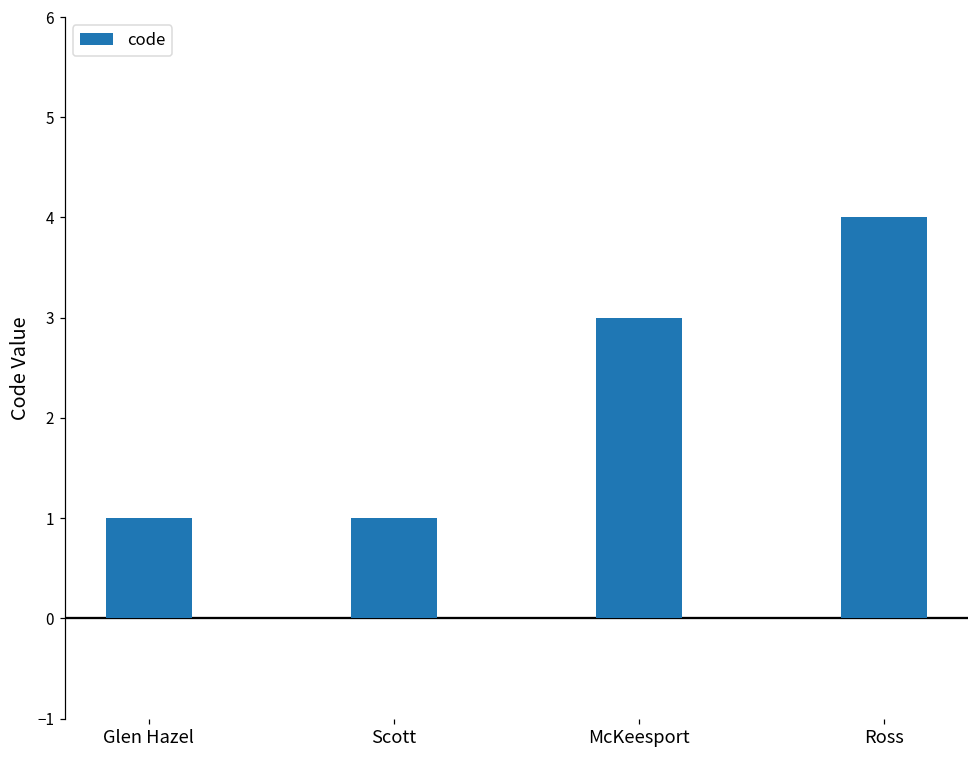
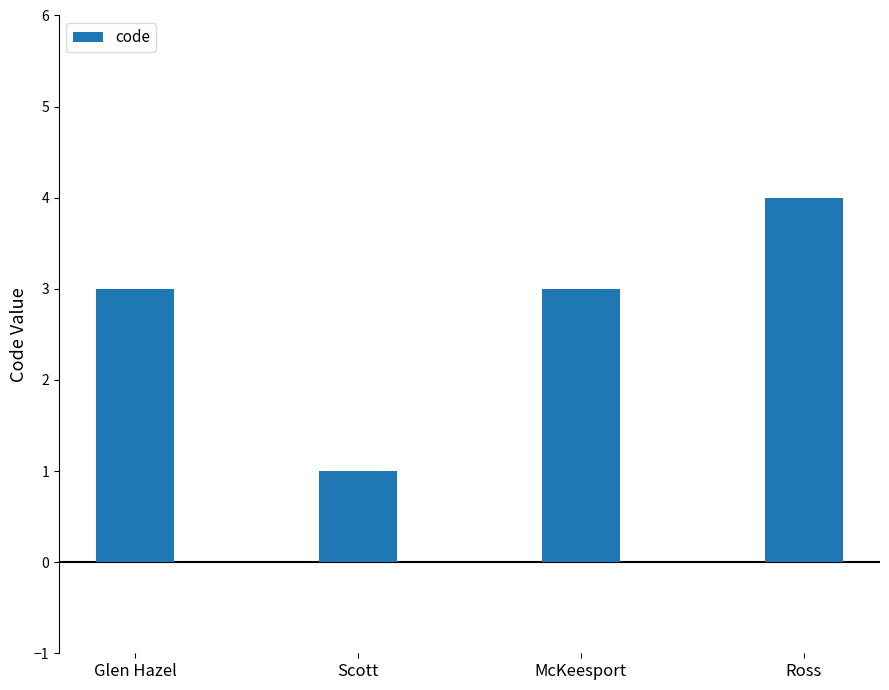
  {
-   "Glen Hazel": 1,
+   "Glen Hazel": 3,
    "Scott": 1,
    "McKeesport": 3,
    "Ross": 4
  }
